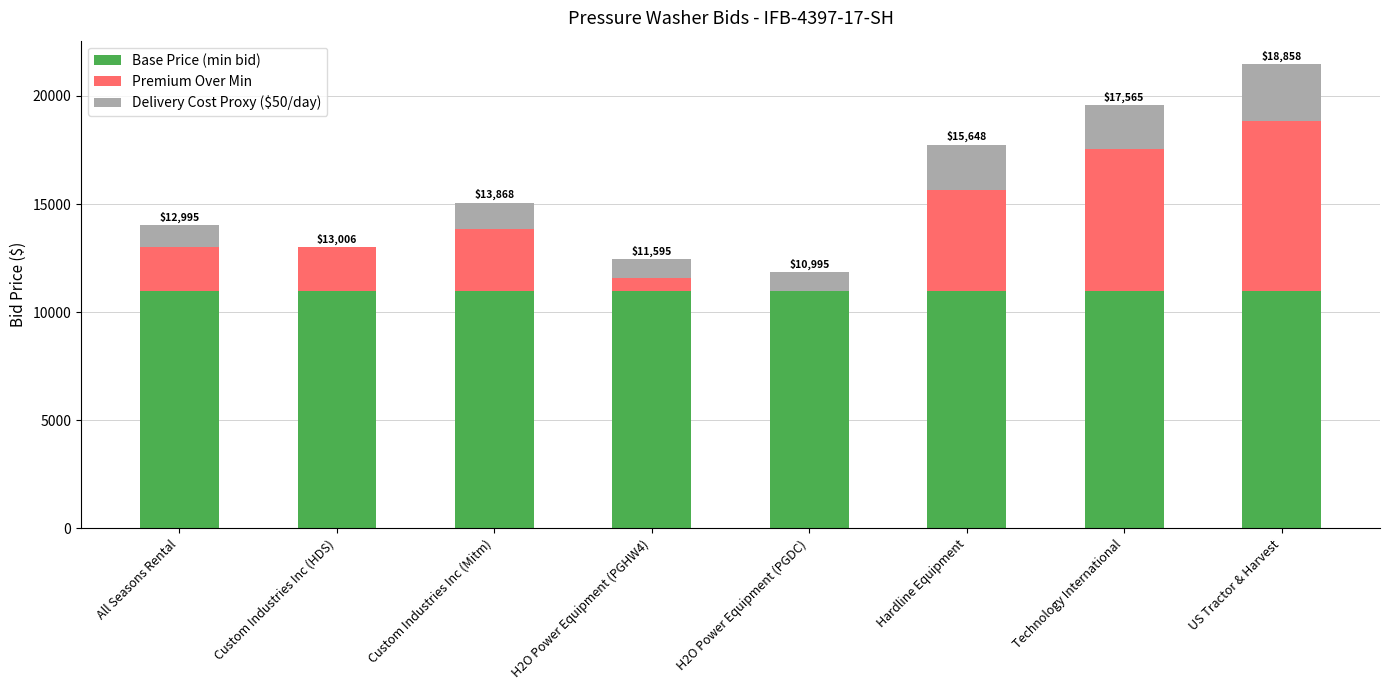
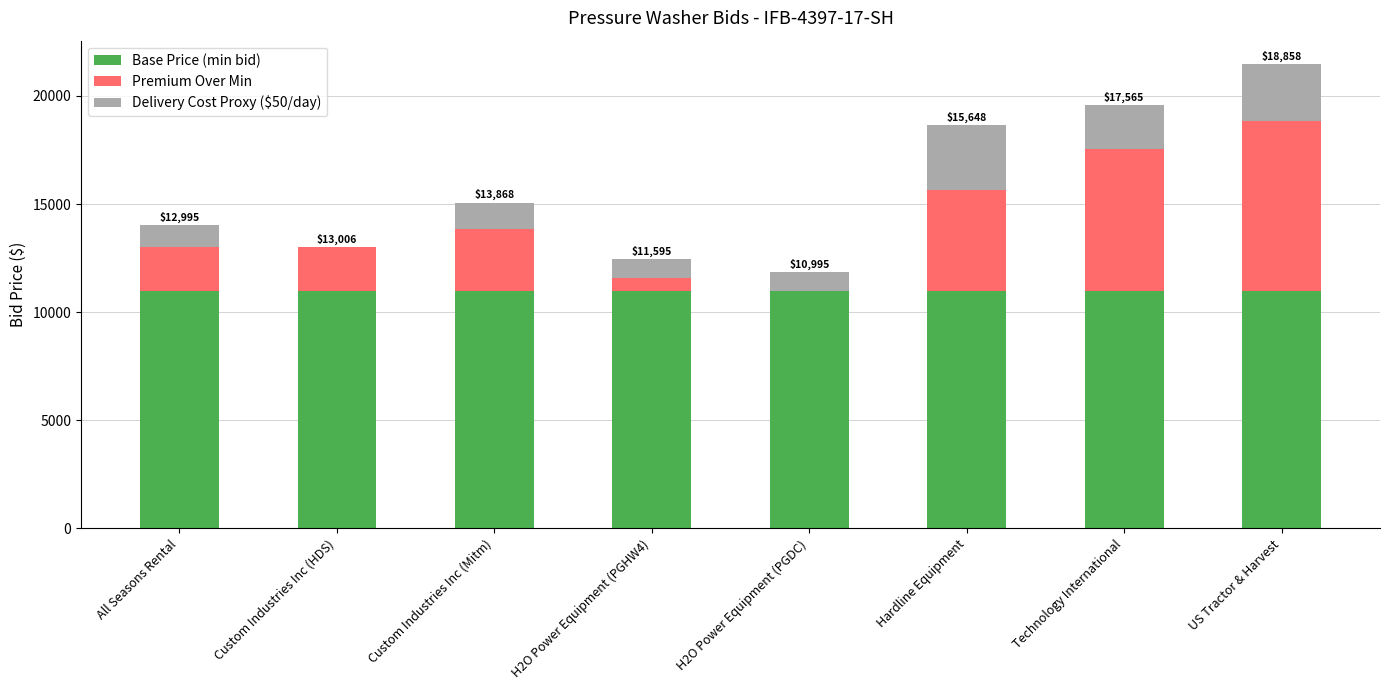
  {
    "Base Price (min bid)": {
      "H2O Power Equipment (PGDC)": "$10,995"
    },
    "Delivery Cost Proxy ($50/day)": {
-     "Hardline Equipment": "2100"
+     "Hardline Equipment": "3000"
    }
  }
